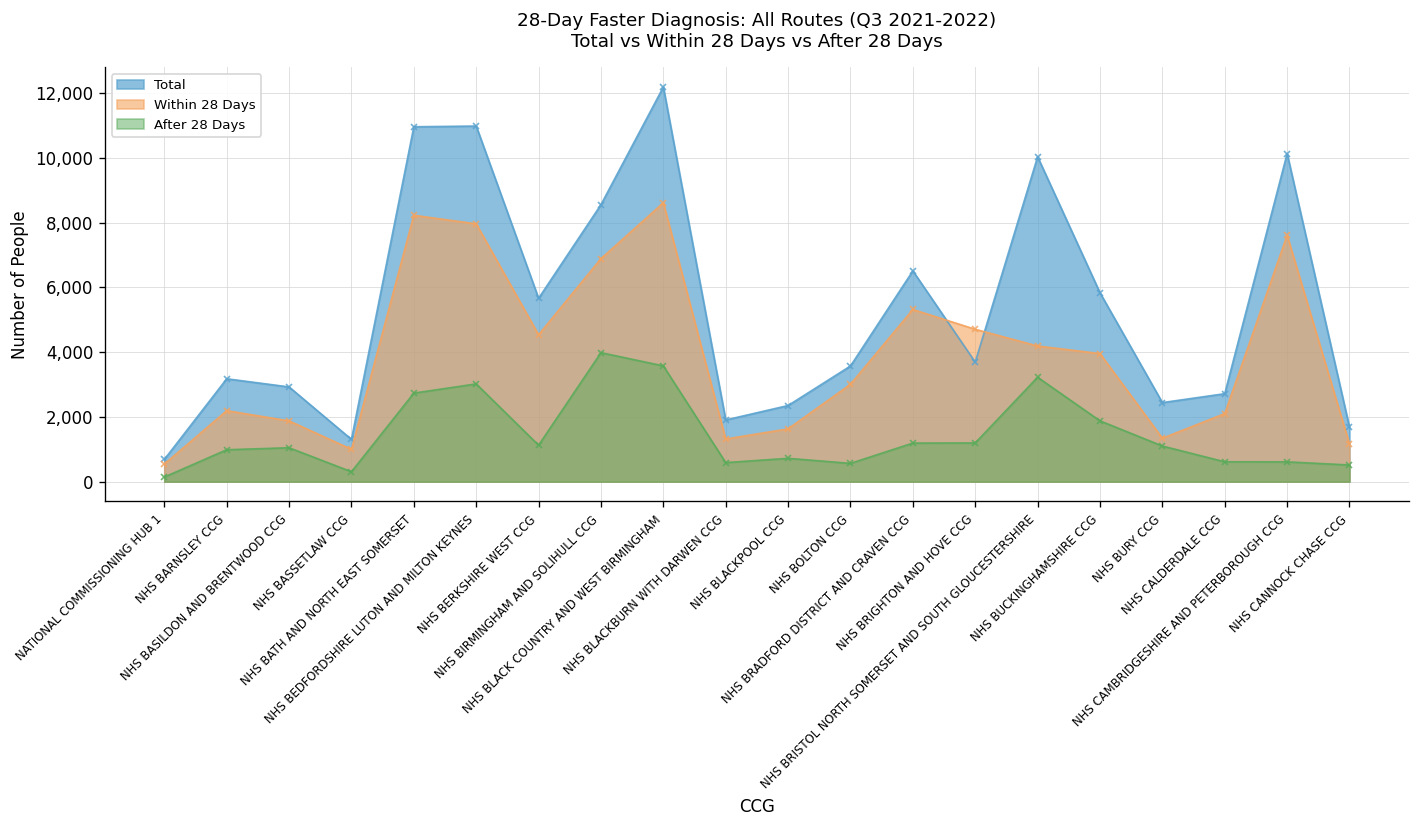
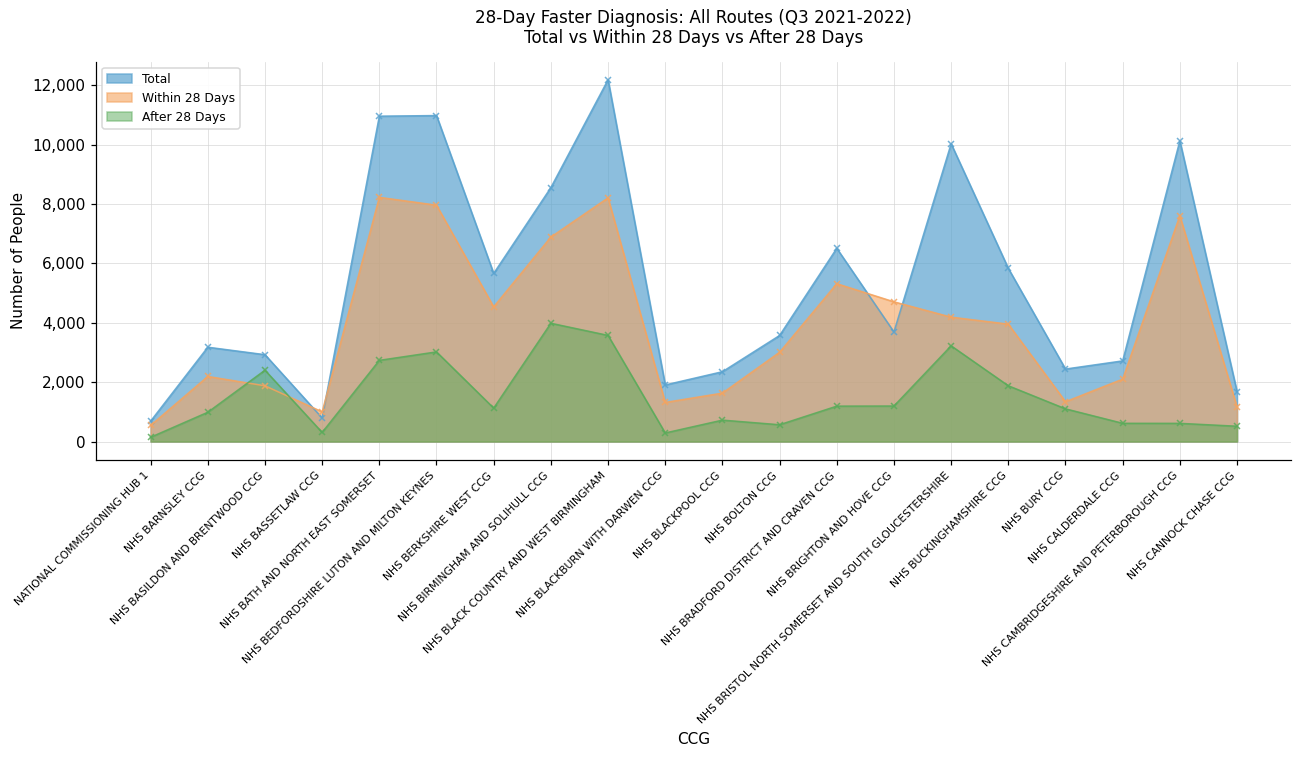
  {
    "Total": {
      "NATIONAL COMMISSIONING HUB 1": "700",
      "NHS BARNSLEY CCG": "3,200",
      "NHS BASILDON AND BRENTWOOD CCG": "2,900",
-     "NHS BASSETLAW CCG": "1,300",
+     "NHS BASSETLAW CCG": "800",
      "NHS BATH AND NORTH EAST SOMERSET": "11,000",
      "NHS BEDFORDSHIRE LUTON AND MILTON KEYNES": "11,000",
      "NHS BERKSHIRE WEST CCG": "5,700",
      "NHS BIRMINGHAM AND SOLIHULL CCG": "8,600",
      "NHS BLACK COUNTRY AND WEST BIRMINGHAM": "12,200",
      "NHS BLACKBURN WITH DARWEN CCG": "1,900",
      "NHS BLACKPOOL CCG": "2,400",
      "NHS BOLTON CCG": "3,600",
      "NHS BRADFORD DISTRICT AND CRAVEN CCG": "6,500",
      "NHS BRIGHTON AND HOVE CCG": "3,700",
      "NHS BRISTOL NORTH SOMERSET AND SOUTH GLOUCESTERSHIRE": "10,000",
      "NHS BUCKINGHAMSHIRE CCG": "5,800",
      "NHS BURY CCG": "2,400",
      "NHS CALDERDALE CCG": "2,700",
      "NHS CAMBRIDGESHIRE AND PETERBOROUGH CCG": "10,100",
      "NHS CANNOCK CHASE CCG": "1,700"
    },
    "Within 28 Days": {
      "NATIONAL COMMISSIONING HUB 1": "500",
      "NHS BARNSLEY CCG": "2,200",
      "NHS BASILDON AND BRENTWOOD CCG": "1,900",
      "NHS BASSETLAW CCG": "1,000",
      "NHS BATH AND NORTH EAST SOMERSET": "8,200",
      "NHS BEDFORDSHIRE LUTON AND MILTON KEYNES": "8,000",
      "NHS BERKSHIRE WEST CCG": "4,500",
      "NHS BIRMINGHAM AND SOLIHULL CCG": "6,900",
-     "NHS BLACK COUNTRY AND WEST BIRMINGHAM": "8,600",
+     "NHS BLACK COUNTRY AND WEST BIRMINGHAM": "8,200",
      "NHS BLACKBURN WITH DARWEN CCG": "1,300",
      "NHS BLACKPOOL CCG": "1,600",
      "NHS BOLTON CCG": "3,000",
      "NHS BRADFORD DISTRICT AND CRAVEN CCG": "5,300",
      "NHS BRIGHTON AND HOVE CCG": "4,700",
      "NHS BRISTOL NORTH SOMERSET AND SOUTH GLOUCESTERSHIRE": "4,200",
      "NHS BUCKINGHAMSHIRE CCG": "4,000",
      "NHS BURY CCG": "1,300",
      "NHS CALDERDALE CCG": "2,100",
      "NHS CAMBRIDGESHIRE AND PETERBOROUGH CCG": "7,600",
      "NHS CANNOCK CHASE CCG": "1,200"
    },
    "After 28 Days": {
      "NATIONAL COMMISSIONING HUB 1": "100",
      "NHS BARNSLEY CCG": "1,000",
-     "NHS BASILDON AND BRENTWOOD CCG": "1,000",
+     "NHS BASILDON AND BRENTWOOD CCG": "2,400",
      "NHS BASSETLAW CCG": "300",
      "NHS BATH AND NORTH EAST SOMERSET": "2,700",
      "NHS BEDFORDSHIRE LUTON AND MILTON KEYNES": "3,000",
      "NHS BERKSHIRE WEST CCG": "1,100",
      "NHS BIRMINGHAM AND SOLIHULL CCG": "4,000",
      "NHS BLACK COUNTRY AND WEST BIRMINGHAM": "3,600",
-     "NHS BLACKBURN WITH DARWEN CCG": "600",
+     "NHS BLACKBURN WITH DARWEN CCG": "300",
      "NHS BLACKPOOL CCG": "700",
      "NHS BOLTON CCG": "600",
      "NHS BRADFORD DISTRICT AND CRAVEN CCG": "1,200",
      "NHS BRIGHTON AND HOVE CCG": "1,200",
      "NHS BRISTOL NORTH SOMERSET AND SOUTH GLOUCESTERSHIRE": "3,200",
      "NHS BUCKINGHAMSHIRE CCG": "1,900",
      "NHS BURY CCG": "1,100",
      "NHS CALDERDALE CCG": "600",
      "NHS CAMBRIDGESHIRE AND PETERBOROUGH CCG": "600",
      "NHS CANNOCK CHASE CCG": "500"
    }
  }
